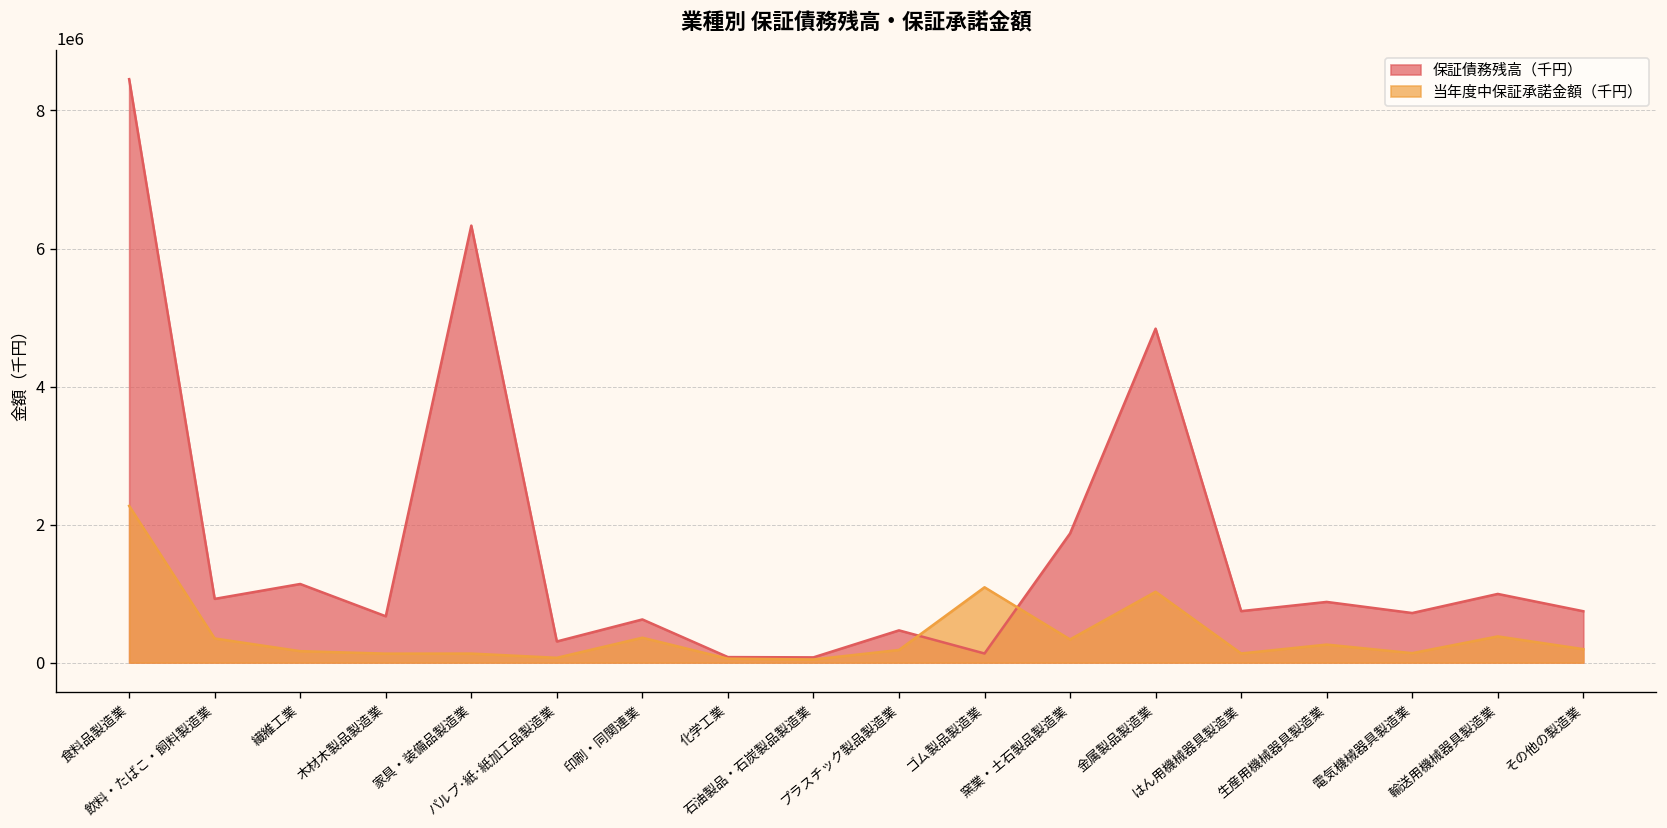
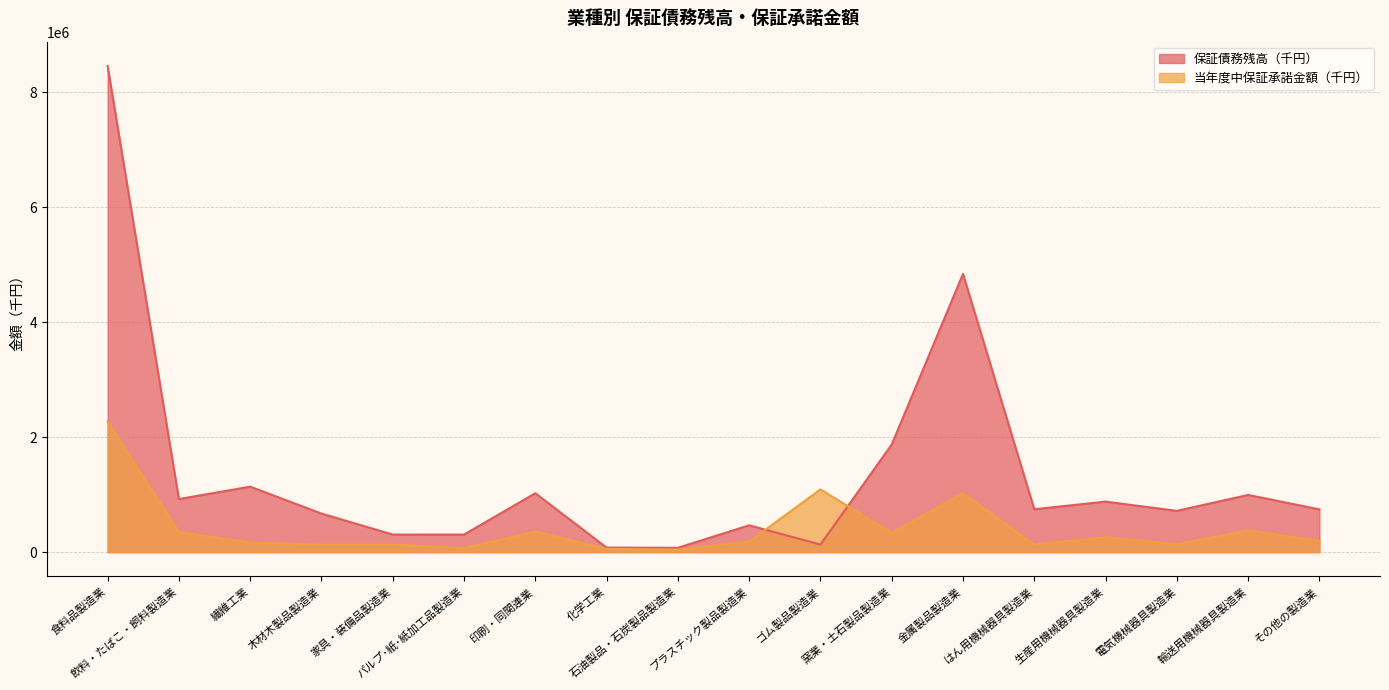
  {
    "保証債務残高（千円）": {
      "食料品製造業": 8500000,
      "飲料・たばこ・飼料製造業": 900000,
      "繊維工業": 1100000,
      "木材木製品製造業": 700000,
-     "家具・装備品製造業": 6300000,
+     "家具・装備品製造業": 300000,
      "パルプ･紙･紙加工品製造業": 300000,
-     "印刷・同関連業": 600000,
+     "印刷・同関連業": 1000000,
      "プラスチック製品製造業": 500000,
      "ゴム製品製造業": 100000,
      "窯業・土石製品製造業": 1900000,
      "金属製品製造業": 4800000,
      "はん用機械器具製造業": 700000,
      "生産用機械器具製造業": 900000,
      "電気機械器具製造業": 700000,
      "輸送用機械器具製造業": 1000000,
      "その他の製造業": 700000
    },
    "当年度中保証承諾金額（千円）": {
      "食料品製造業": 2300000,
      "飲料・たばこ・飼料製造業": 300000,
      "繊維工業": 200000,
      "木材木製品製造業": 100000,
      "家具・装備品製造業": 100000,
      "パルプ･紙･紙加工品製造業": 100000,
      "印刷・同関連業": 400000,
      "プラスチック製品製造業": 200000,
      "ゴム製品製造業": 1100000,
      "窯業・土石製品製造業": 300000,
      "金属製品製造業": 1000000,
      "はん用機械器具製造業": 100000,
      "生産用機械器具製造業": 300000,
      "電気機械器具製造業": 100000,
      "輸送用機械器具製造業": 400000,
      "その他の製造業": 200000
    }
  }
